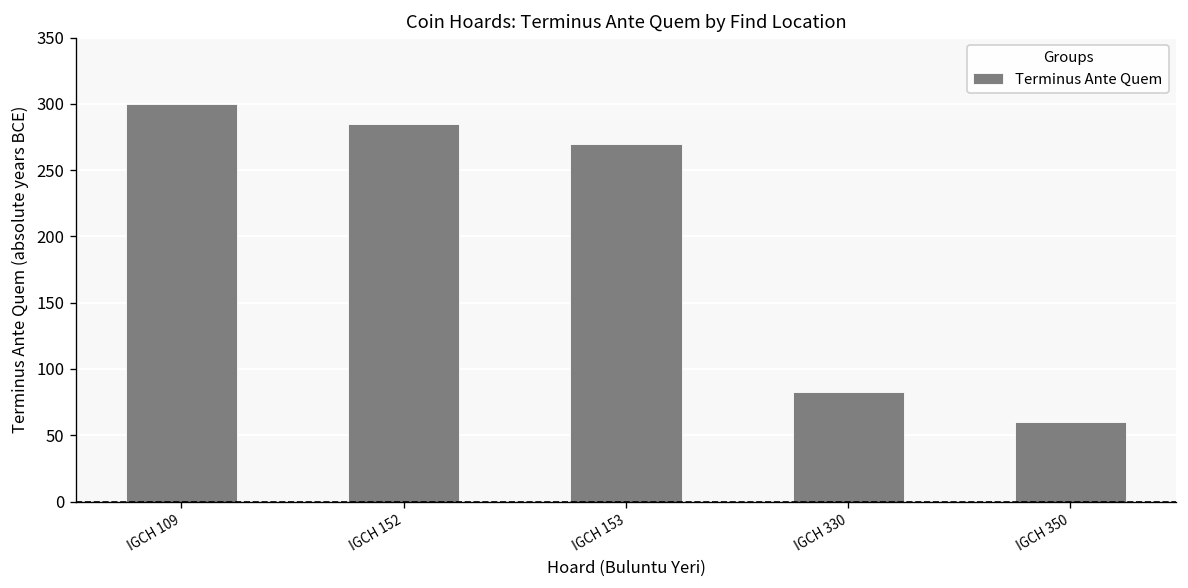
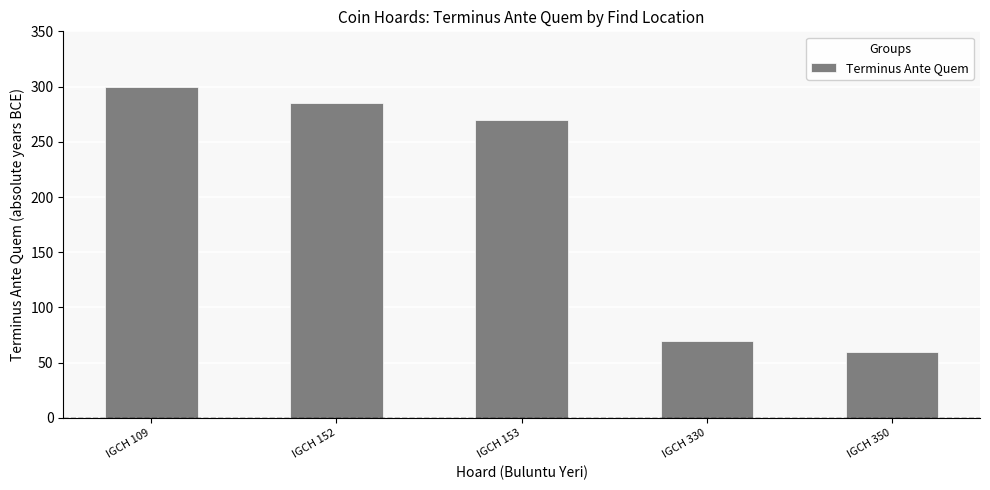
  {
    "IGCH 109": 300,
    "IGCH 152": 285,
    "IGCH 153": 270,
-   "IGCH 330": 83,
+   "IGCH 330": 70,
    "IGCH 350": 60
  }
